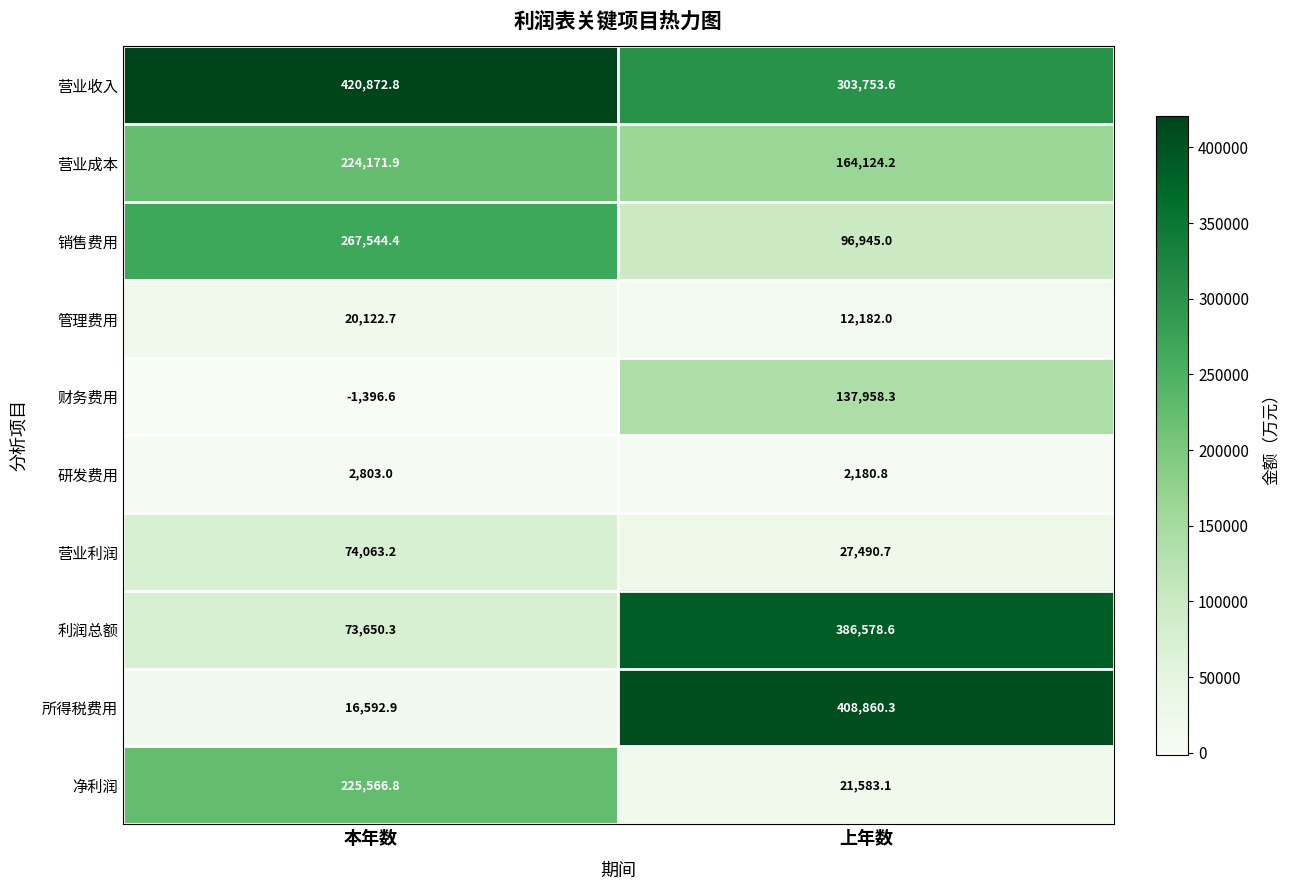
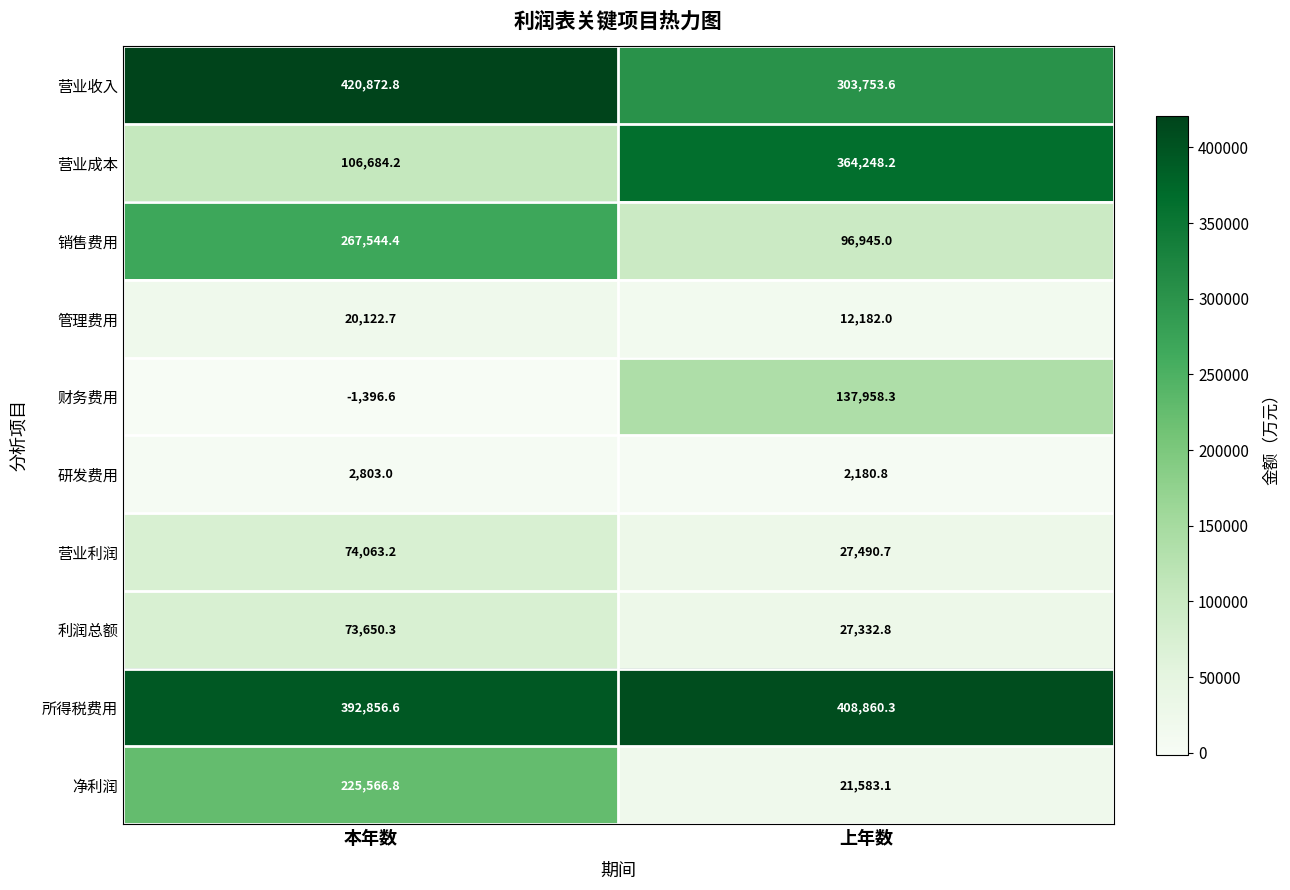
  {
    "营业收入": {
      "本年数": "420,872.8",
      "上年数": "303,753.6"
    },
    "营业成本": {
-     "本年数": "224,171.9",
-     "上年数": "164,124.2"
+     "本年数": "106,684.2",
+     "上年数": "364,248.2"
    },
    "销售费用": {
      "本年数": "267,544.4",
      "上年数": "96,945.0"
    },
    "管理费用": {
      "本年数": "20,122.7",
      "上年数": "12,182.0"
    },
    "财务费用": {
      "本年数": "-1,396.6",
      "上年数": "137,958.3"
    },
    "研发费用": {
      "本年数": "2,803.0",
      "上年数": "2,180.8"
    },
    "营业利润": {
      "本年数": "74,063.2",
      "上年数": "27,490.7"
    },
    "利润总额": {
      "本年数": "73,650.3",
-     "上年数": "386,578.6"
+     "上年数": "27,332.8"
    },
    "所得税费用": {
-     "本年数": "16,592.9",
+     "本年数": "392,856.6",
      "上年数": "408,860.3"
    },
    "净利润": {
      "本年数": "225,566.8",
      "上年数": "21,583.1"
    }
  }
